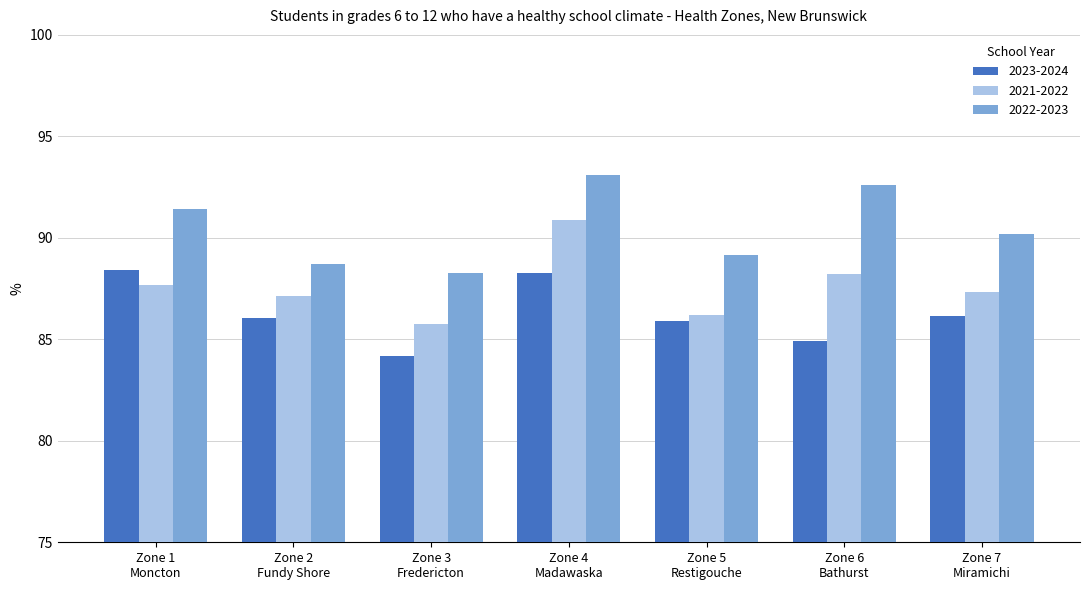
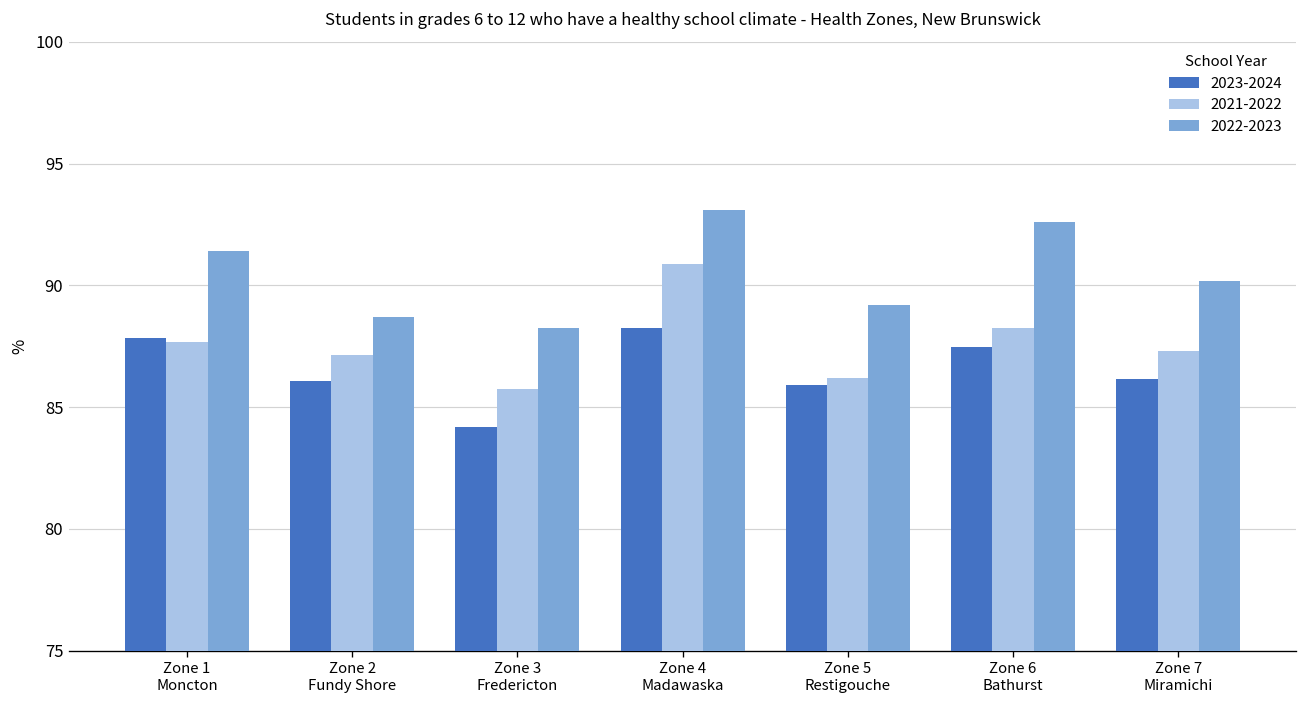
  {
    "2023-2024": {
-     "Zone 1 Moncton": 88.4,
+     "Zone 1 Moncton": 87.8,
      "Zone 2 Fundy Shore": 86.1,
      "Zone 3 Fredericton": 84.2,
      "Zone 4 Madawaska": 88.2,
      "Zone 5 Restigouche": 85.9,
-     "Zone 6 Bathurst": 84.9,
+     "Zone 6 Bathurst": 87.5,
      "Zone 7 Miramichi": 86.1
    }
  }
